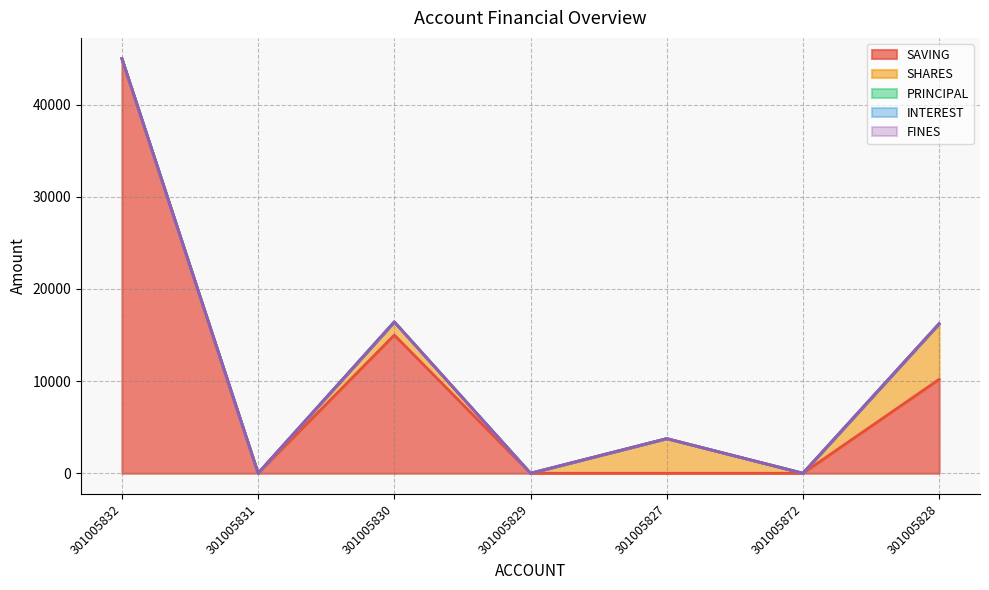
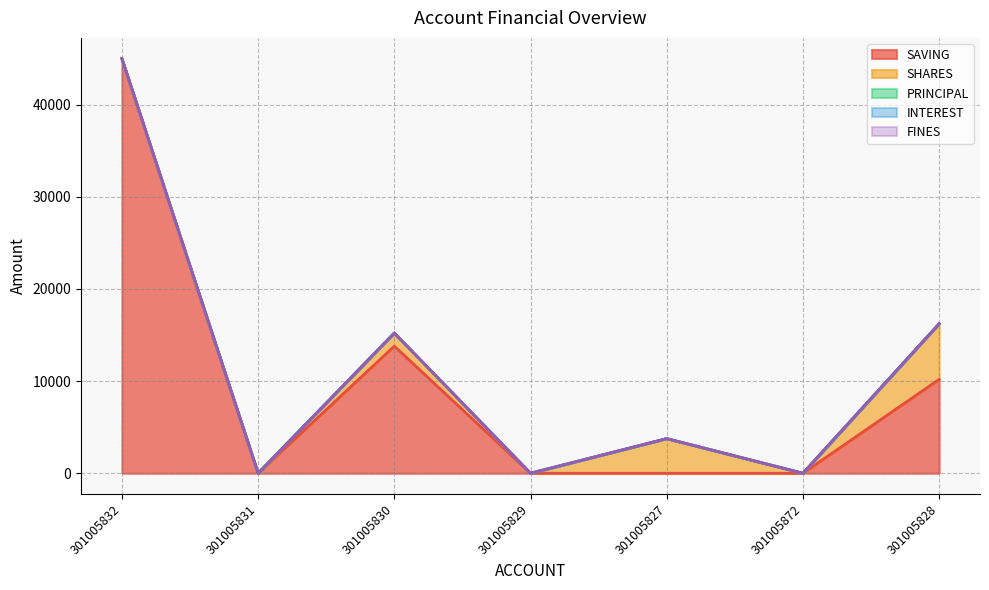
  {
    "SAVING": {
-     "301005830": 15000,
+     "301005830": 14000,
      "301005827": 0,
      "301005828": 10000
    }
  }
